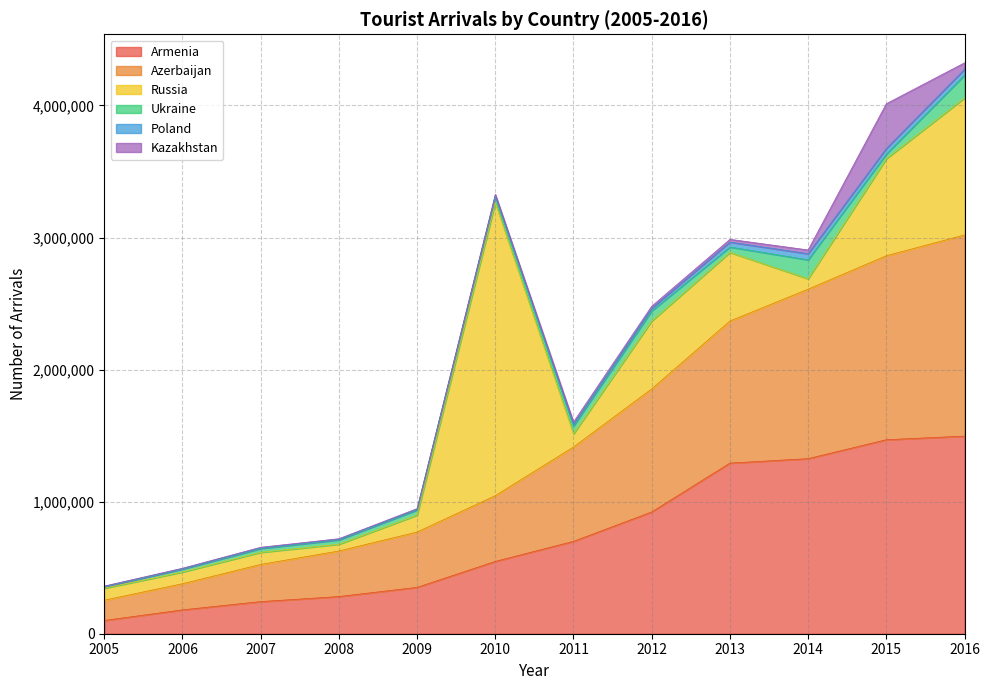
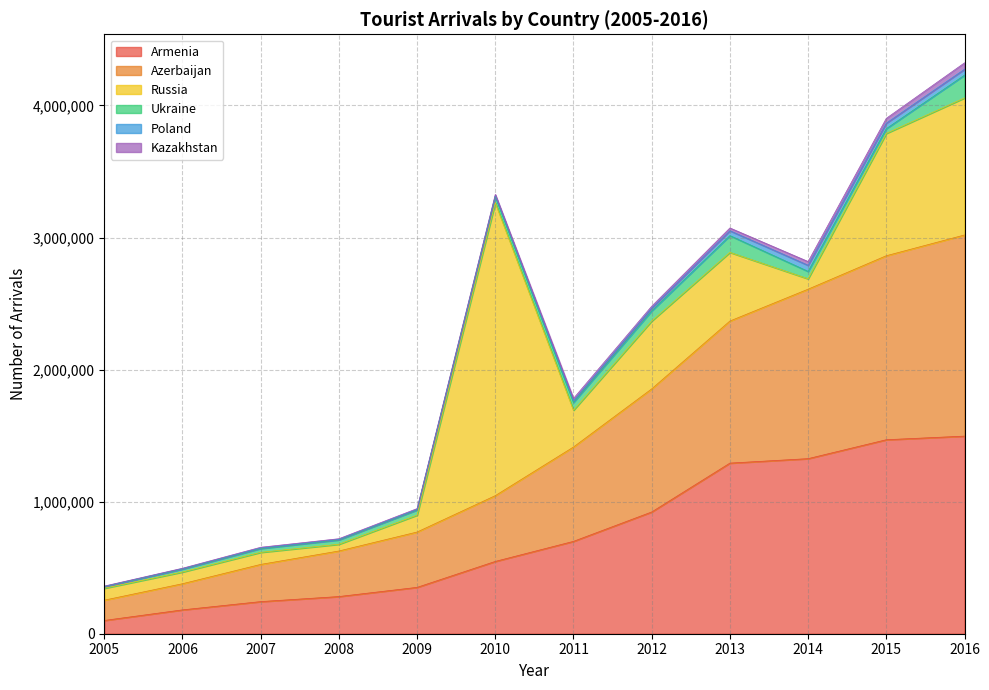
  {
    "Russia": {
      "2006": "90,000",
      "2007": "90,000",
      "2008": "50,000",
      "2009": "130,000",
      "2010": "2,220,000",
-     "2011": "100,000",
+     "2011": "280,000",
      "2012": "510,000",
      "2013": "520,000",
      "2014": "80,000",
-     "2015": "730,000",
+     "2015": "930,000",
      "2016": "1,040,000"
    },
    "Ukraine": {
      "2012": "80,000",
-     "2013": "40,000",
-     "2014": "140,000",
+     "2013": "130,000",
+     "2014": "60,000",
      "2015": "40,000",
      "2016": "170,000"
    },
    "Poland": {
      "2013": "40,000",
      "2014": "50,000",
      "2015": "40,000",
      "2016": "40,000"
    },
    "Kazakhstan": {
      "2013": "20,000",
      "2014": "30,000",
-     "2015": "340,000",
+     "2015": "40,000",
      "2016": "50,000"
    }
  }
